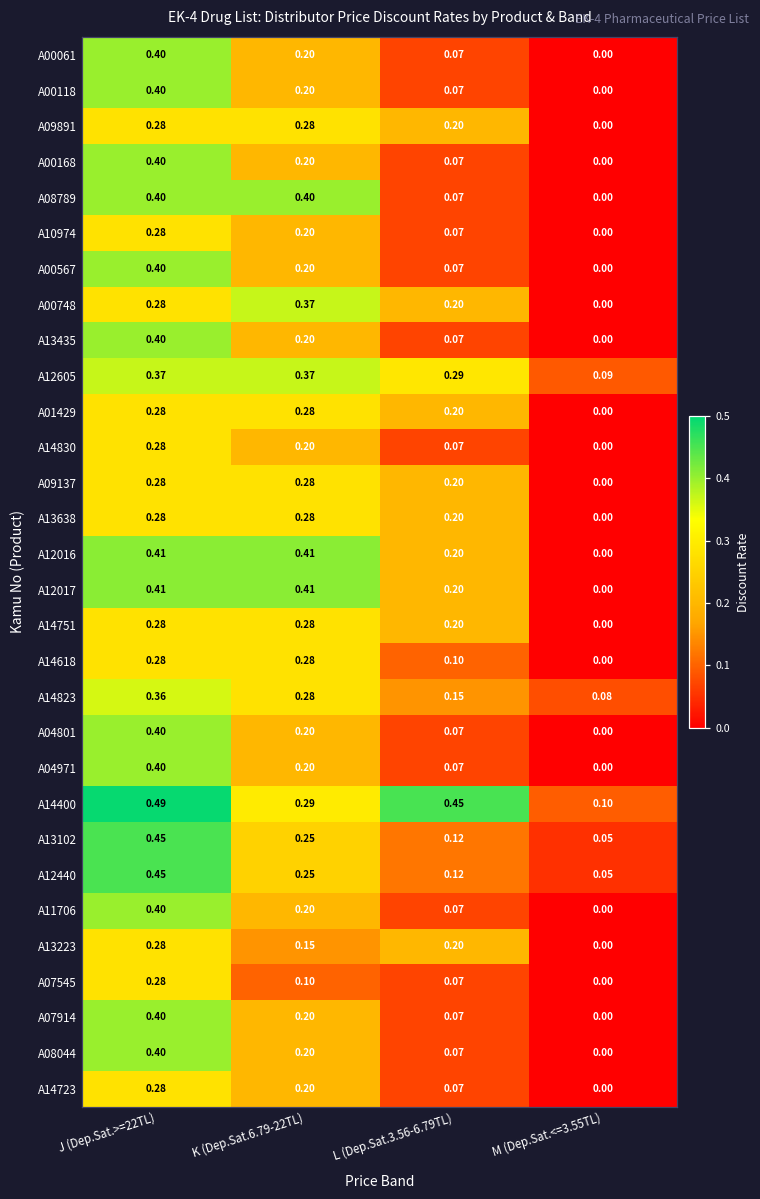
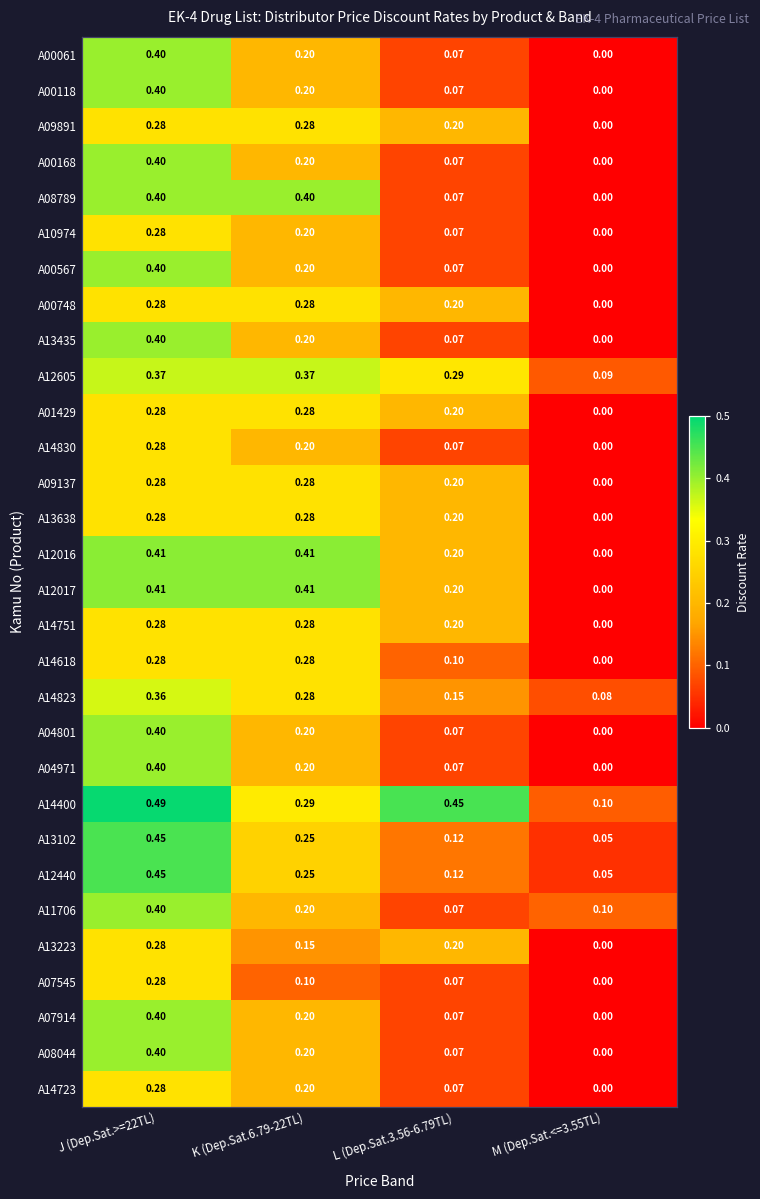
  {
    "A00061": {
      "J (Dep.Sat.>=22TL)": 0.40,
      "K (Dep.Sat.6.79-22TL)": 0.20,
      "L (Dep.Sat.3.56-6.79TL)": 0.07,
      "M (Dep.Sat.<=3.55TL)": 0.00
    },
    "A00118": {
      "J (Dep.Sat.>=22TL)": 0.40,
      "K (Dep.Sat.6.79-22TL)": 0.20,
      "L (Dep.Sat.3.56-6.79TL)": 0.07,
      "M (Dep.Sat.<=3.55TL)": 0.00
    },
    "A09891": {
      "J (Dep.Sat.>=22TL)": 0.28,
      "K (Dep.Sat.6.79-22TL)": 0.28,
      "L (Dep.Sat.3.56-6.79TL)": 0.20,
      "M (Dep.Sat.<=3.55TL)": 0.00
    },
    "A00168": {
      "J (Dep.Sat.>=22TL)": 0.40,
      "K (Dep.Sat.6.79-22TL)": 0.20,
      "L (Dep.Sat.3.56-6.79TL)": 0.07,
      "M (Dep.Sat.<=3.55TL)": 0.00
    },
    "A08789": {
      "J (Dep.Sat.>=22TL)": 0.40,
      "K (Dep.Sat.6.79-22TL)": 0.40,
      "L (Dep.Sat.3.56-6.79TL)": 0.07,
      "M (Dep.Sat.<=3.55TL)": 0.00
    },
    "A10974": {
      "J (Dep.Sat.>=22TL)": 0.28,
      "K (Dep.Sat.6.79-22TL)": 0.20,
      "L (Dep.Sat.3.56-6.79TL)": 0.07,
      "M (Dep.Sat.<=3.55TL)": 0.00
    },
    "A00567": {
      "J (Dep.Sat.>=22TL)": 0.40,
      "K (Dep.Sat.6.79-22TL)": 0.20,
      "L (Dep.Sat.3.56-6.79TL)": 0.07,
      "M (Dep.Sat.<=3.55TL)": 0.00
    },
    "A00748": {
      "J (Dep.Sat.>=22TL)": 0.28,
-     "K (Dep.Sat.6.79-22TL)": 0.37,
+     "K (Dep.Sat.6.79-22TL)": 0.28,
      "L (Dep.Sat.3.56-6.79TL)": 0.20,
      "M (Dep.Sat.<=3.55TL)": 0.00
    },
    "A13435": {
      "J (Dep.Sat.>=22TL)": 0.40,
      "K (Dep.Sat.6.79-22TL)": 0.20,
      "L (Dep.Sat.3.56-6.79TL)": 0.07,
      "M (Dep.Sat.<=3.55TL)": 0.00
    },
    "A12605": {
      "J (Dep.Sat.>=22TL)": 0.37,
      "K (Dep.Sat.6.79-22TL)": 0.37,
      "L (Dep.Sat.3.56-6.79TL)": 0.29,
      "M (Dep.Sat.<=3.55TL)": 0.09
    },
    "A01429": {
      "J (Dep.Sat.>=22TL)": 0.28,
      "K (Dep.Sat.6.79-22TL)": 0.28,
      "L (Dep.Sat.3.56-6.79TL)": 0.20,
      "M (Dep.Sat.<=3.55TL)": 0.00
    },
    "A14830": {
      "J (Dep.Sat.>=22TL)": 0.28,
      "K (Dep.Sat.6.79-22TL)": 0.20,
      "L (Dep.Sat.3.56-6.79TL)": 0.07,
      "M (Dep.Sat.<=3.55TL)": 0.00
    },
    "A09137": {
      "J (Dep.Sat.>=22TL)": 0.28,
      "K (Dep.Sat.6.79-22TL)": 0.28,
      "L (Dep.Sat.3.56-6.79TL)": 0.20,
      "M (Dep.Sat.<=3.55TL)": 0.00
    },
    "A13638": {
      "J (Dep.Sat.>=22TL)": 0.28,
      "K (Dep.Sat.6.79-22TL)": 0.28,
      "L (Dep.Sat.3.56-6.79TL)": 0.20,
      "M (Dep.Sat.<=3.55TL)": 0.00
    },
    "A12016": {
      "J (Dep.Sat.>=22TL)": 0.41,
      "K (Dep.Sat.6.79-22TL)": 0.41,
      "L (Dep.Sat.3.56-6.79TL)": 0.20,
      "M (Dep.Sat.<=3.55TL)": 0.00
    },
    "A12017": {
      "J (Dep.Sat.>=22TL)": 0.41,
      "K (Dep.Sat.6.79-22TL)": 0.41,
      "L (Dep.Sat.3.56-6.79TL)": 0.20,
      "M (Dep.Sat.<=3.55TL)": 0.00
    },
    "A14751": {
      "J (Dep.Sat.>=22TL)": 0.28,
      "K (Dep.Sat.6.79-22TL)": 0.28,
      "L (Dep.Sat.3.56-6.79TL)": 0.20,
      "M (Dep.Sat.<=3.55TL)": 0.00
    },
    "A14618": {
      "J (Dep.Sat.>=22TL)": 0.28,
      "K (Dep.Sat.6.79-22TL)": 0.28,
      "L (Dep.Sat.3.56-6.79TL)": 0.10,
      "M (Dep.Sat.<=3.55TL)": 0.00
    },
    "A14823": {
      "J (Dep.Sat.>=22TL)": 0.36,
      "K (Dep.Sat.6.79-22TL)": 0.28,
      "L (Dep.Sat.3.56-6.79TL)": 0.15,
      "M (Dep.Sat.<=3.55TL)": 0.08
    },
    "A04801": {
      "J (Dep.Sat.>=22TL)": 0.40,
      "K (Dep.Sat.6.79-22TL)": 0.20,
      "L (Dep.Sat.3.56-6.79TL)": 0.07,
      "M (Dep.Sat.<=3.55TL)": 0.00
    },
    "A04971": {
      "J (Dep.Sat.>=22TL)": 0.40,
      "K (Dep.Sat.6.79-22TL)": 0.20,
      "L (Dep.Sat.3.56-6.79TL)": 0.07,
      "M (Dep.Sat.<=3.55TL)": 0.00
    },
    "A14400": {
      "J (Dep.Sat.>=22TL)": 0.49,
      "K (Dep.Sat.6.79-22TL)": 0.29,
      "L (Dep.Sat.3.56-6.79TL)": 0.45,
      "M (Dep.Sat.<=3.55TL)": 0.10
    },
    "A13102": {
      "J (Dep.Sat.>=22TL)": 0.45,
      "K (Dep.Sat.6.79-22TL)": 0.25,
      "L (Dep.Sat.3.56-6.79TL)": 0.12,
      "M (Dep.Sat.<=3.55TL)": 0.05
    },
    "A12440": {
      "J (Dep.Sat.>=22TL)": 0.45,
      "K (Dep.Sat.6.79-22TL)": 0.25,
      "L (Dep.Sat.3.56-6.79TL)": 0.12,
      "M (Dep.Sat.<=3.55TL)": 0.05
    },
    "A11706": {
      "J (Dep.Sat.>=22TL)": 0.40,
      "K (Dep.Sat.6.79-22TL)": 0.20,
      "L (Dep.Sat.3.56-6.79TL)": 0.07,
-     "M (Dep.Sat.<=3.55TL)": 0.00
+     "M (Dep.Sat.<=3.55TL)": 0.10
    },
    "A13223": {
      "J (Dep.Sat.>=22TL)": 0.28,
      "K (Dep.Sat.6.79-22TL)": 0.15,
      "L (Dep.Sat.3.56-6.79TL)": 0.20,
      "M (Dep.Sat.<=3.55TL)": 0.00
    },
    "A07545": {
      "J (Dep.Sat.>=22TL)": 0.28,
      "K (Dep.Sat.6.79-22TL)": 0.10,
      "L (Dep.Sat.3.56-6.79TL)": 0.07,
      "M (Dep.Sat.<=3.55TL)": 0.00
    },
    "A07914": {
      "J (Dep.Sat.>=22TL)": 0.40,
      "K (Dep.Sat.6.79-22TL)": 0.20,
      "L (Dep.Sat.3.56-6.79TL)": 0.07,
      "M (Dep.Sat.<=3.55TL)": 0.00
    },
    "A08044": {
      "J (Dep.Sat.>=22TL)": 0.40,
      "K (Dep.Sat.6.79-22TL)": 0.20,
      "L (Dep.Sat.3.56-6.79TL)": 0.07,
      "M (Dep.Sat.<=3.55TL)": 0.00
    },
    "A14723": {
      "J (Dep.Sat.>=22TL)": 0.28,
      "K (Dep.Sat.6.79-22TL)": 0.20,
      "L (Dep.Sat.3.56-6.79TL)": 0.07,
      "M (Dep.Sat.<=3.55TL)": 0.00
    }
  }
